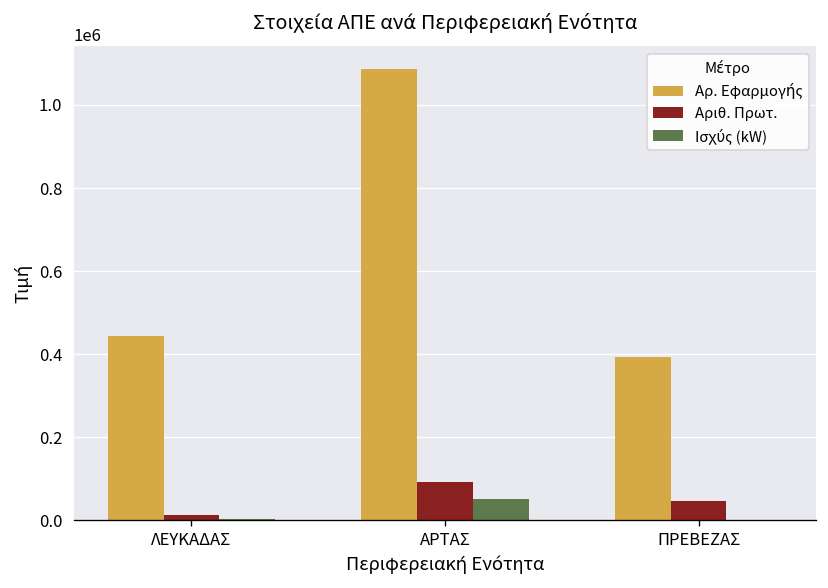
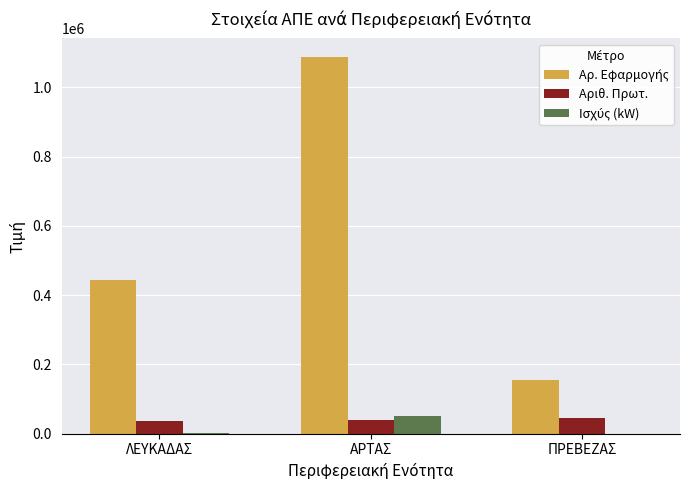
  {
    "Αρ. Εφαρμογής": {
      "ΛΕΥΚΑΔΑΣ": 440000,
      "ΑΡΤΑΣ": 1090000,
-     "ΠΡΕΒΕΖΑΣ": 390000
+     "ΠΡΕΒΕΖΑΣ": 160000
    },
    "Αριθ. Πρωτ.": {
-     "ΛΕΥΚΑΔΑΣ": 10000,
-     "ΑΡΤΑΣ": 90000,
+     "ΛΕΥΚΑΔΑΣ": 40000,
+     "ΑΡΤΑΣ": 40000,
      "ΠΡΕΒΕΖΑΣ": 50000
    },
    "Ισχύς (kW)": {
      "ΑΡΤΑΣ": 50000
    }
  }
